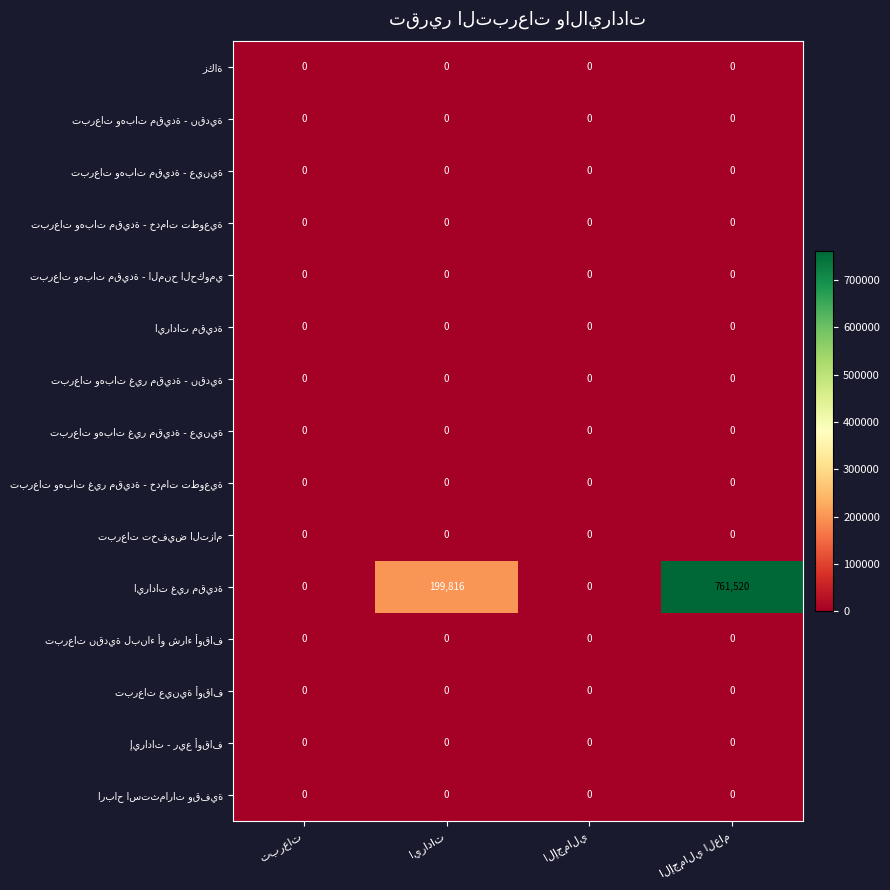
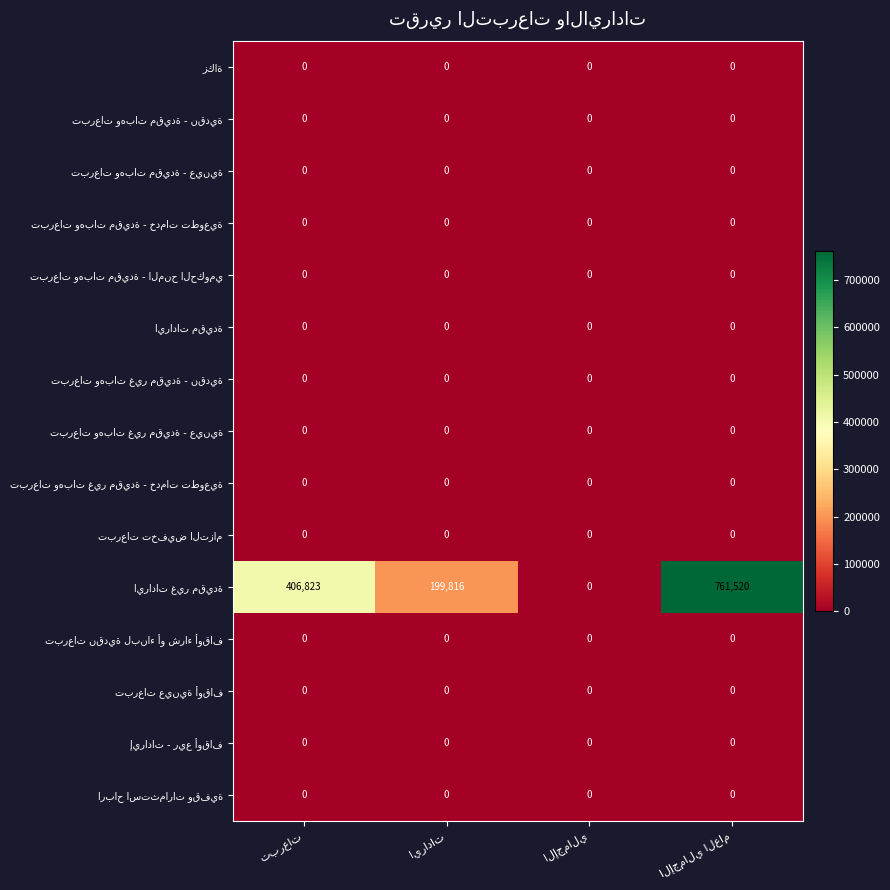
  {
    "زكاة": {
      "تبرعات": "0",
      "ايرادات": "0",
      "الإجمالي": "0",
      "الإجمالي العام": "0"
    },
    "تبرعات وهبات مقيدة - نقدية": {
      "تبرعات": "0",
      "ايرادات": "0",
      "الإجمالي": "0",
      "الإجمالي العام": "0"
    },
    "تبرعات وهبات مقيدة - عينية": {
      "تبرعات": "0",
      "ايرادات": "0",
      "الإجمالي": "0",
      "الإجمالي العام": "0"
    },
    "تبرعات وهبات مقيدة - خدمات تطوعية": {
      "تبرعات": "0",
      "ايرادات": "0",
      "الإجمالي": "0",
      "الإجمالي العام": "0"
    },
    "تبرعات وهبات مقيدة - المنح الحكومي": {
      "تبرعات": "0",
      "ايرادات": "0",
      "الإجمالي": "0",
      "الإجمالي العام": "0"
    },
    "ايرادات مقيدة": {
      "تبرعات": "0",
      "ايرادات": "0",
      "الإجمالي": "0",
      "الإجمالي العام": "0"
    },
    "تبرعات وهبات غير مقيدة - نقدية": {
      "تبرعات": "0",
      "ايرادات": "0",
      "الإجمالي": "0",
      "الإجمالي العام": "0"
    },
    "تبرعات وهبات غير مقيدة - عينية": {
      "تبرعات": "0",
      "ايرادات": "0",
      "الإجمالي": "0",
      "الإجمالي العام": "0"
    },
    "تبرعات وهبات غير مقيدة - خدمات تطوعية": {
      "تبرعات": "0",
      "ايرادات": "0",
      "الإجمالي": "0",
      "الإجمالي العام": "0"
    },
    "تبرعات تخفيض التزام": {
      "تبرعات": "0",
      "ايرادات": "0",
      "الإجمالي": "0",
      "الإجمالي العام": "0"
    },
    "ايرادات غير مقيدة": {
-     "تبرعات": "0",
+     "تبرعات": "406,823",
      "ايرادات": "199,816",
      "الإجمالي": "0",
      "الإجمالي العام": "761,520"
    },
    "تبرعات نقدية لبناء أو شراء أوقاف": {
      "تبرعات": "0",
      "ايرادات": "0",
      "الإجمالي": "0",
      "الإجمالي العام": "0"
    },
    "تبرعات عينية أوقاف": {
      "تبرعات": "0",
      "ايرادات": "0",
      "الإجمالي": "0",
      "الإجمالي العام": "0"
    },
    "إيرادات - ريع أوقاف": {
      "تبرعات": "0",
      "ايرادات": "0",
      "الإجمالي": "0",
      "الإجمالي العام": "0"
    },
    "ارباح استثمارات وقفية": {
      "تبرعات": "0",
      "ايرادات": "0",
      "الإجمالي": "0",
      "الإجمالي العام": "0"
    }
  }
